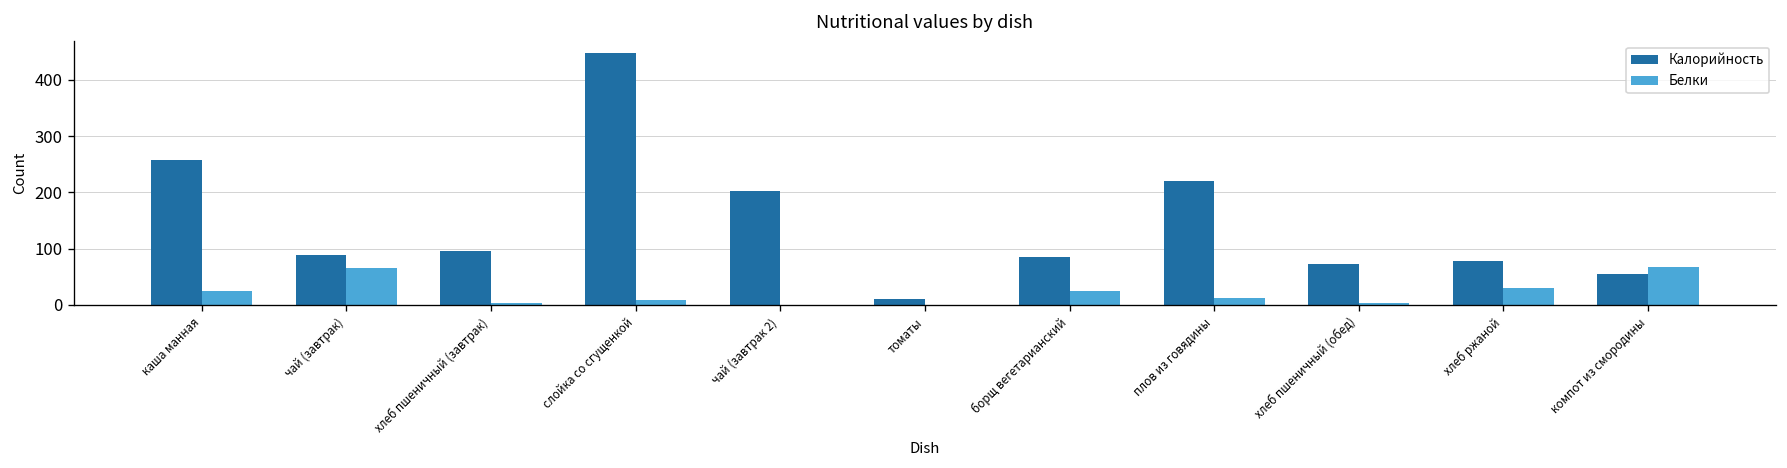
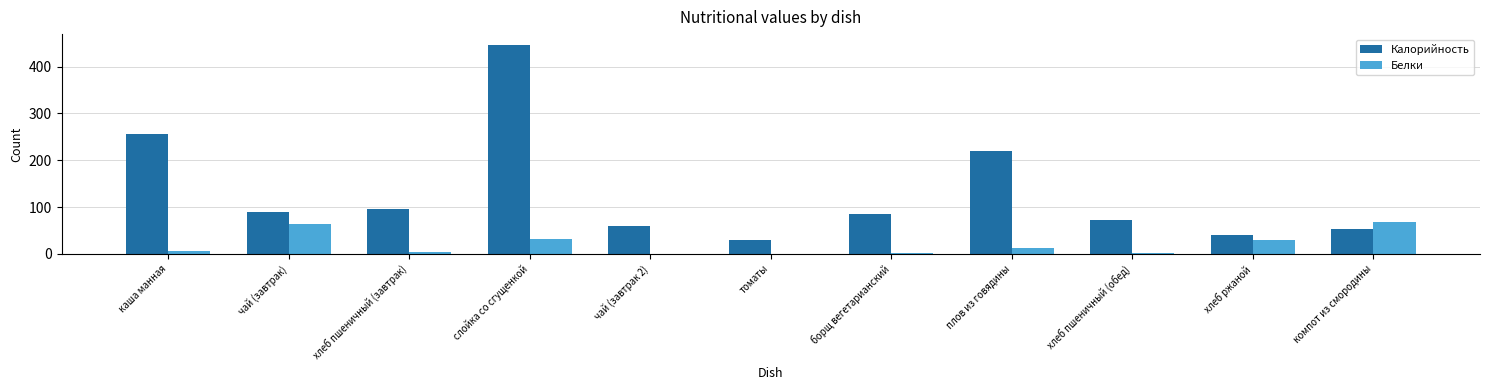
  {
    "Калорийность": {
      "каша манная": 260,
      "чай (завтрак)": 90,
      "хлеб пшеничный (завтрак)": 100,
      "слойка со сгущенкой": 450,
-     "чай (завтрак 2)": 200,
-     "томаты": 10,
+     "чай (завтрак 2)": 60,
+     "томаты": 30,
      "борщ вегетарианский": 90,
      "плов из говядины": 220,
      "хлеб пшеничный (обед)": 70,
-     "хлеб ржаной": 80,
+     "хлеб ржаной": 40,
      "компот из смородины": 50
    },
    "Белки": {
-     "каша манная": 20,
+     "каша манная": 10,
      "чай (завтрак)": 60,
-     "слойка со сгущенкой": 10,
+     "слойка со сгущенкой": 30,
      "томаты": 0,
-     "борщ вегетарианский": 20,
+     "борщ вегетарианский": 0,
      "плов из говядины": 10,
      "хлеб ржаной": 30,
      "компот из смородины": 70
    }
  }
